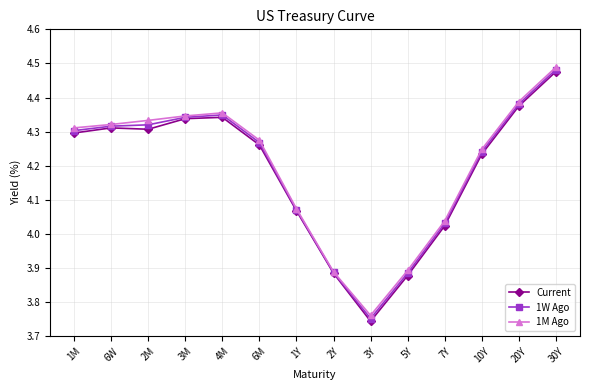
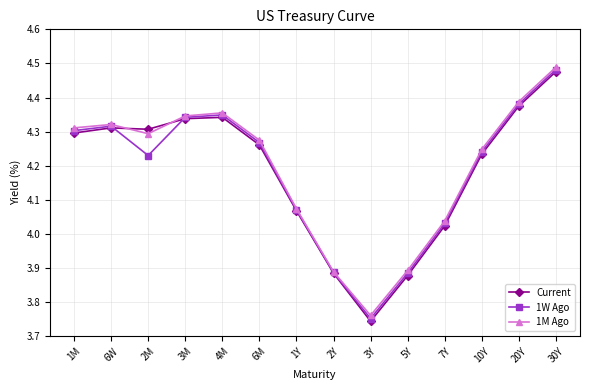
  {
    "Current": {
      "2M": 4.31,
      "3Y": 3.74
    },
    "1W Ago": {
-     "2M": 4.32,
+     "2M": 4.23,
      "3Y": 3.75
    },
    "1M Ago": {
      "1M": 4.31,
-     "2M": 4.33,
+     "2M": 4.29,
      "3Y": 3.76,
      "5Y": 3.89
    }
  }
